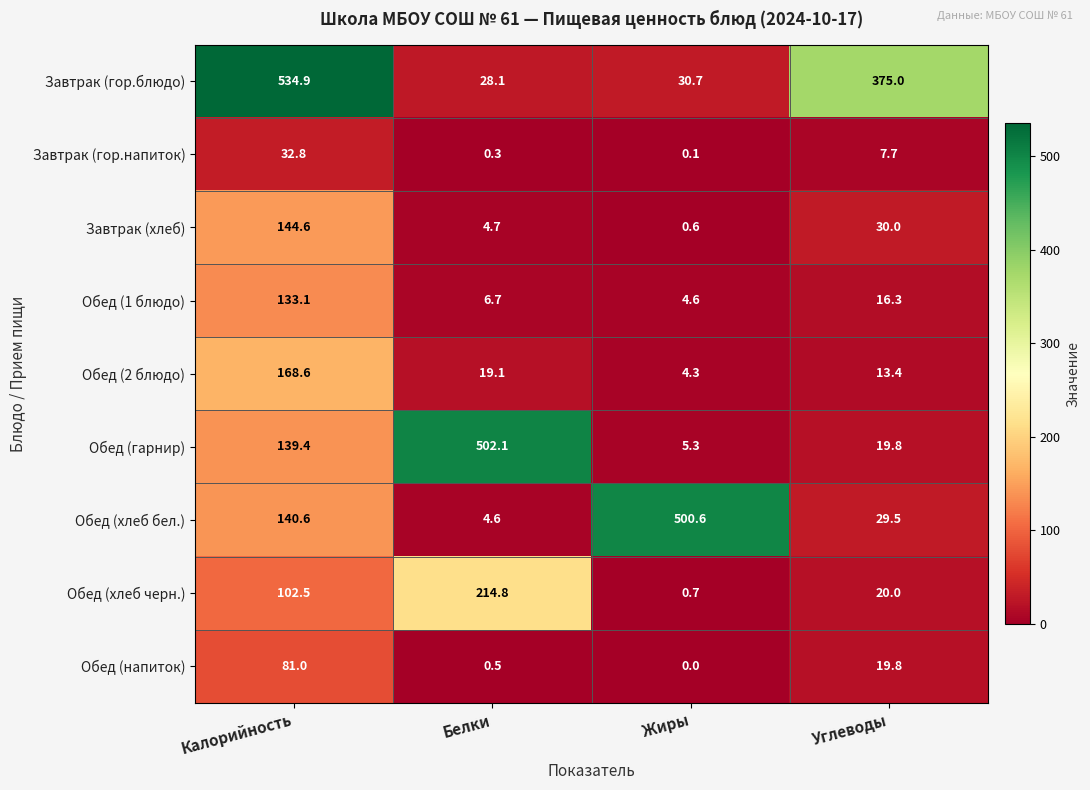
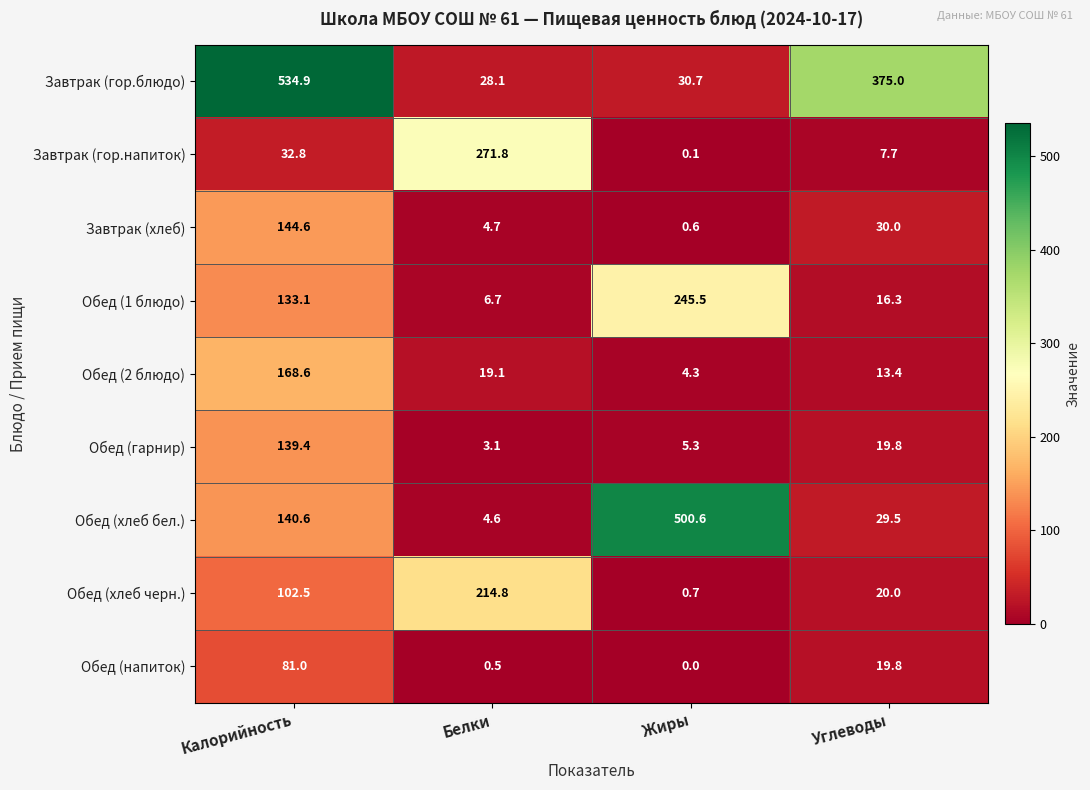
  {
    "Завтрак (гор.блюдо)": {
      "Калорийность": 534.9,
      "Белки": 28.1,
      "Жиры": 30.7,
      "Углеводы": 375.0
    },
    "Завтрак (гор.напиток)": {
      "Калорийность": 32.8,
-     "Белки": 0.3,
+     "Белки": 271.8,
      "Жиры": 0.1,
      "Углеводы": 7.7
    },
    "Завтрак (хлеб)": {
      "Калорийность": 144.6,
      "Белки": 4.7,
      "Жиры": 0.6,
      "Углеводы": 30.0
    },
    "Обед (1 блюдо)": {
      "Калорийность": 133.1,
      "Белки": 6.7,
-     "Жиры": 4.6,
+     "Жиры": 245.5,
      "Углеводы": 16.3
    },
    "Обед (2 блюдо)": {
      "Калорийность": 168.6,
      "Белки": 19.1,
      "Жиры": 4.3,
      "Углеводы": 13.4
    },
    "Обед (гарнир)": {
      "Калорийность": 139.4,
-     "Белки": 502.1,
+     "Белки": 3.1,
      "Жиры": 5.3,
      "Углеводы": 19.8
    },
    "Обед (хлеб бел.)": {
      "Калорийность": 140.6,
      "Белки": 4.6,
      "Жиры": 500.6,
      "Углеводы": 29.5
    },
    "Обед (хлеб черн.)": {
      "Калорийность": 102.5,
      "Белки": 214.8,
      "Жиры": 0.7,
      "Углеводы": 20.0
    },
    "Обед (напиток)": {
      "Калорийность": 81.0,
      "Белки": 0.5,
      "Жиры": 0.0,
      "Углеводы": 19.8
    }
  }
